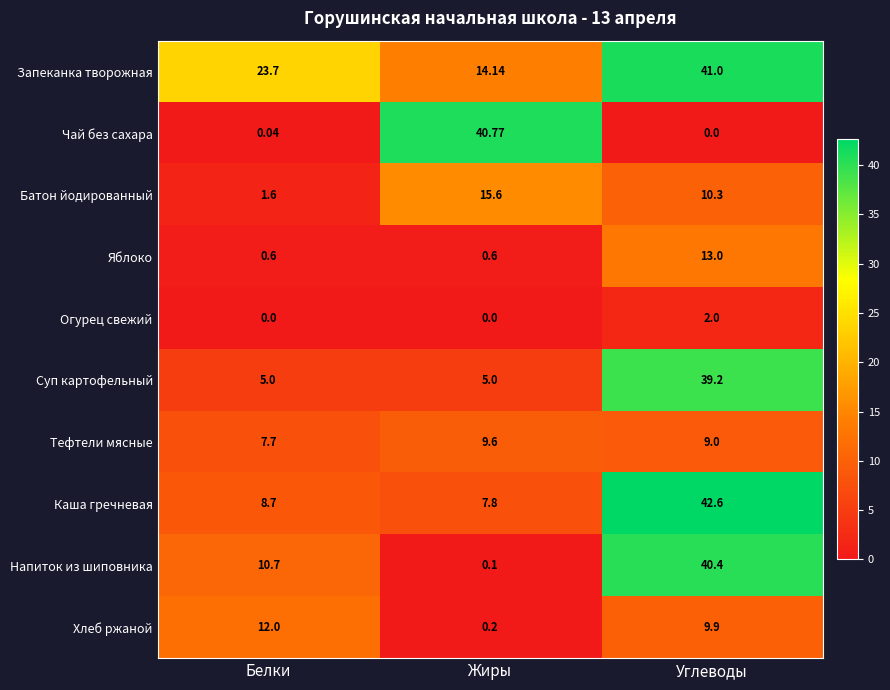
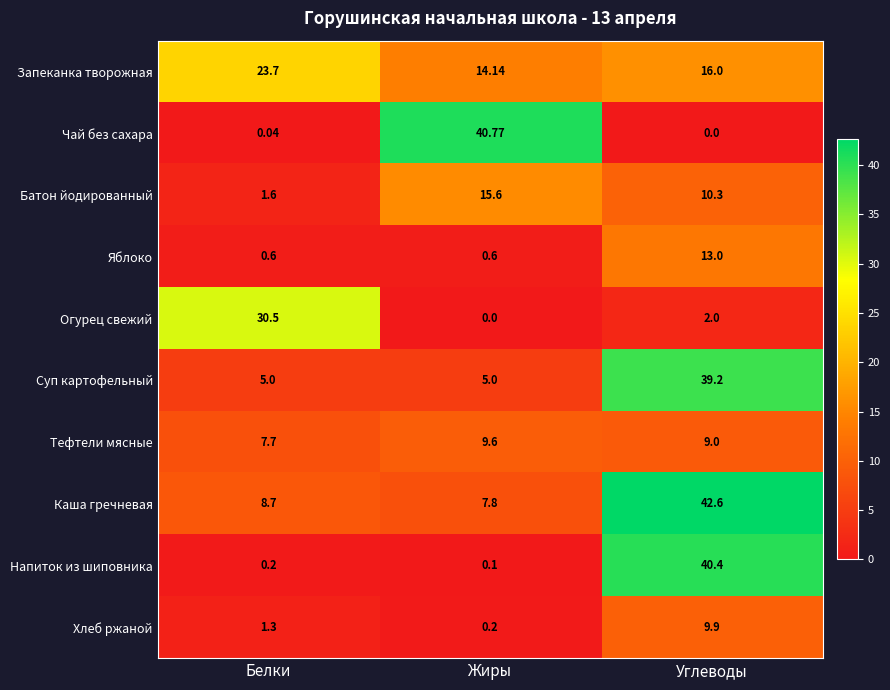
  {
    "Запеканка творожная": {
      "Белки": 23.7,
      "Жиры": 14.14,
-     "Углеводы": 41.0
+     "Углеводы": 16.0
    },
    "Чай без сахара": {
      "Белки": 0.04,
      "Жиры": 40.77,
      "Углеводы": 0.0
    },
    "Батон йодированный": {
      "Белки": 1.6,
      "Жиры": 15.6,
      "Углеводы": 10.3
    },
    "Яблоко": {
      "Белки": 0.6,
      "Жиры": 0.6,
      "Углеводы": 13.0
    },
    "Огурец свежий": {
-     "Белки": 0.0,
+     "Белки": 30.5,
      "Жиры": 0.0,
      "Углеводы": 2.0
    },
    "Суп картофельный": {
      "Белки": 5.0,
      "Жиры": 5.0,
      "Углеводы": 39.2
    },
    "Тефтели мясные": {
      "Белки": 7.7,
      "Жиры": 9.6,
      "Углеводы": 9.0
    },
    "Каша гречневая": {
      "Белки": 8.7,
      "Жиры": 7.8,
      "Углеводы": 42.6
    },
    "Напиток из шиповника": {
-     "Белки": 10.7,
+     "Белки": 0.2,
      "Жиры": 0.1,
      "Углеводы": 40.4
    },
    "Хлеб ржаной": {
-     "Белки": 12.0,
+     "Белки": 1.3,
      "Жиры": 0.2,
      "Углеводы": 9.9
    }
  }
